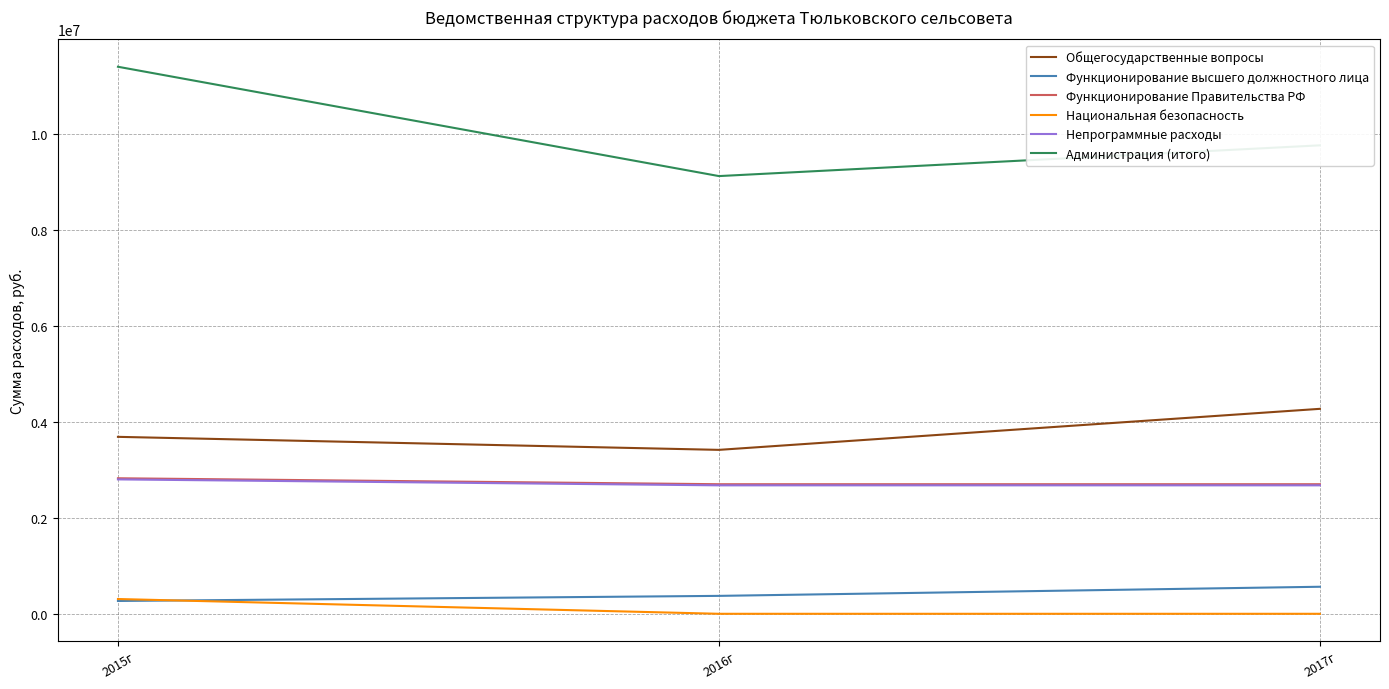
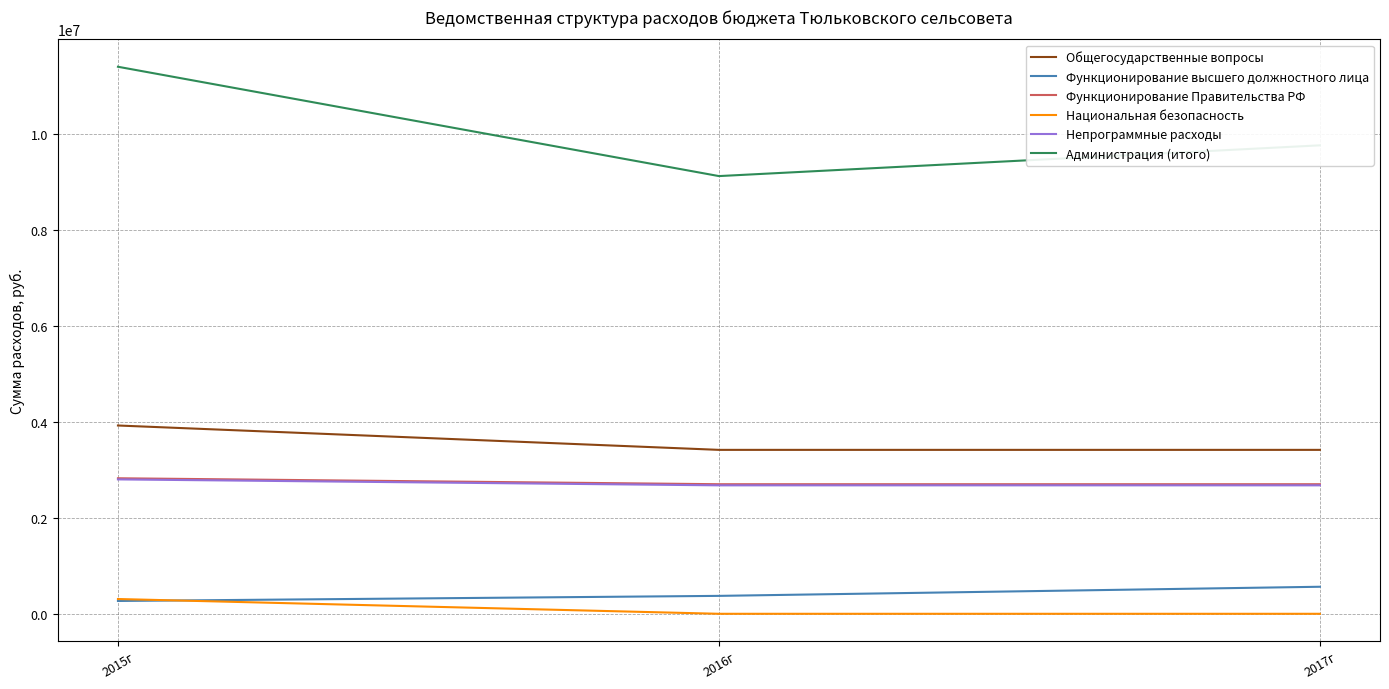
  {
    "Общегосударственные вопросы": {
-     "2015г": 3700000,
+     "2015г": 3900000,
      "2016г": 3400000,
-     "2017г": 4300000
+     "2017г": 3400000
    },
    "Функционирование высшего должностного лица": {
      "2016г": 400000,
      "2017г": 600000
    },
    "Национальная безопасность": {
      "2016г": 0,
      "2017г": 0
    },
    "Администрация (итого)": {
      "2015г": 11400000,
      "2016г": 9100000
    }
  }
